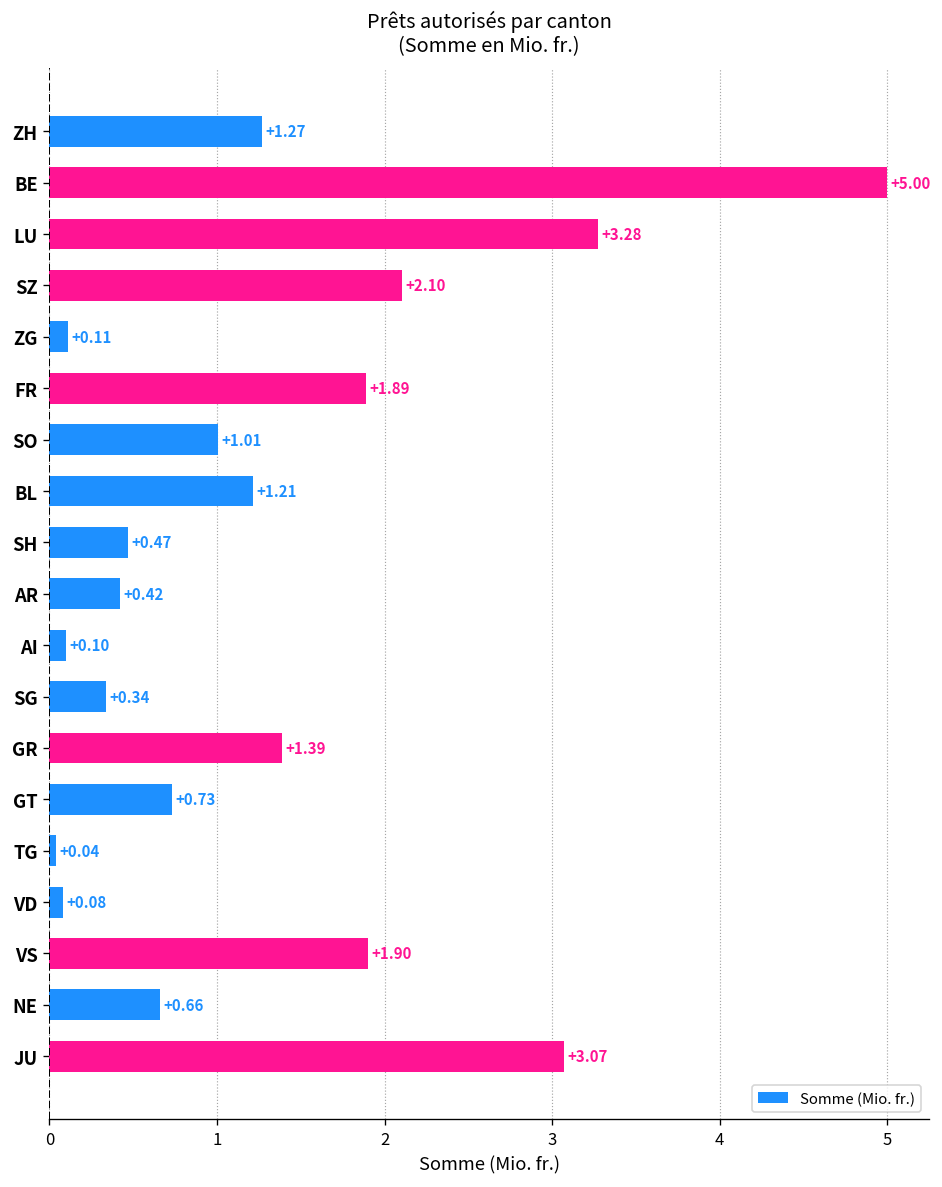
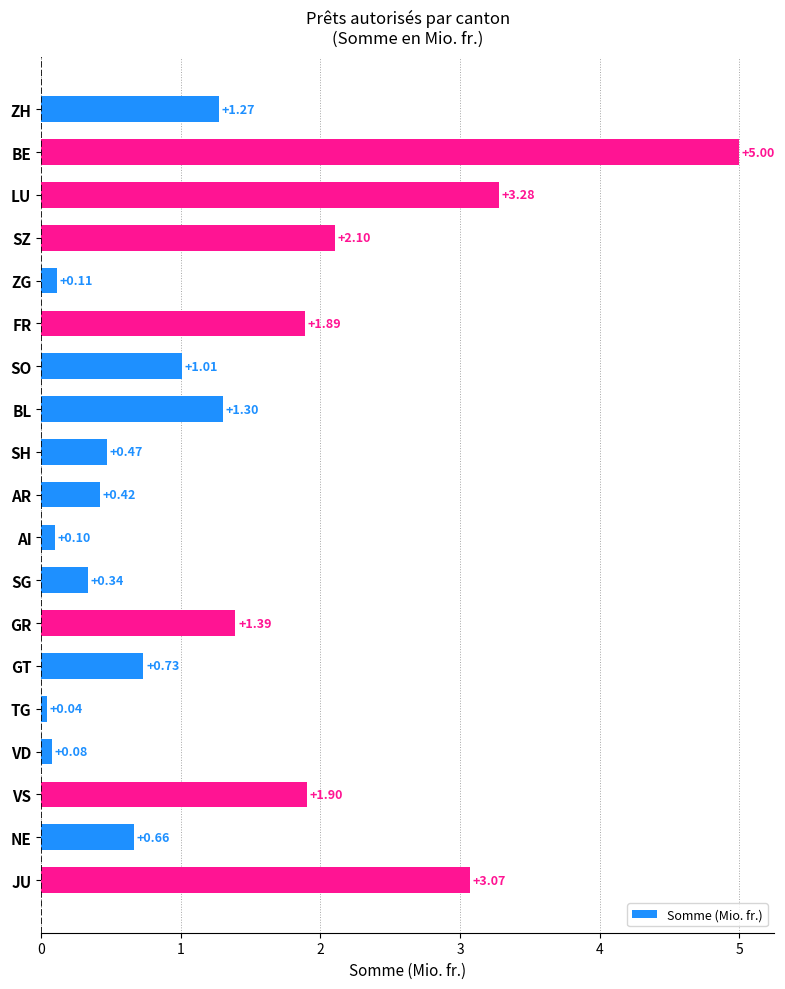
  {
    "ZH": "+1.27",
    "BE": "+5.00",
    "LU": "+3.28",
    "SZ": "+2.10",
    "ZG": "+0.11",
    "FR": "+1.89",
    "SO": "+1.01",
-   "BL": "+1.21",
+   "BL": "+1.30",
    "SH": "+0.47",
    "AR": "+0.42",
    "AI": "+0.10",
    "SG": "+0.34",
    "GR": "+1.39",
    "GT": "+0.73",
    "TG": "+0.04",
    "VD": "+0.08",
    "VS": "+1.90",
    "NE": "+0.66",
    "JU": "+3.07"
  }
